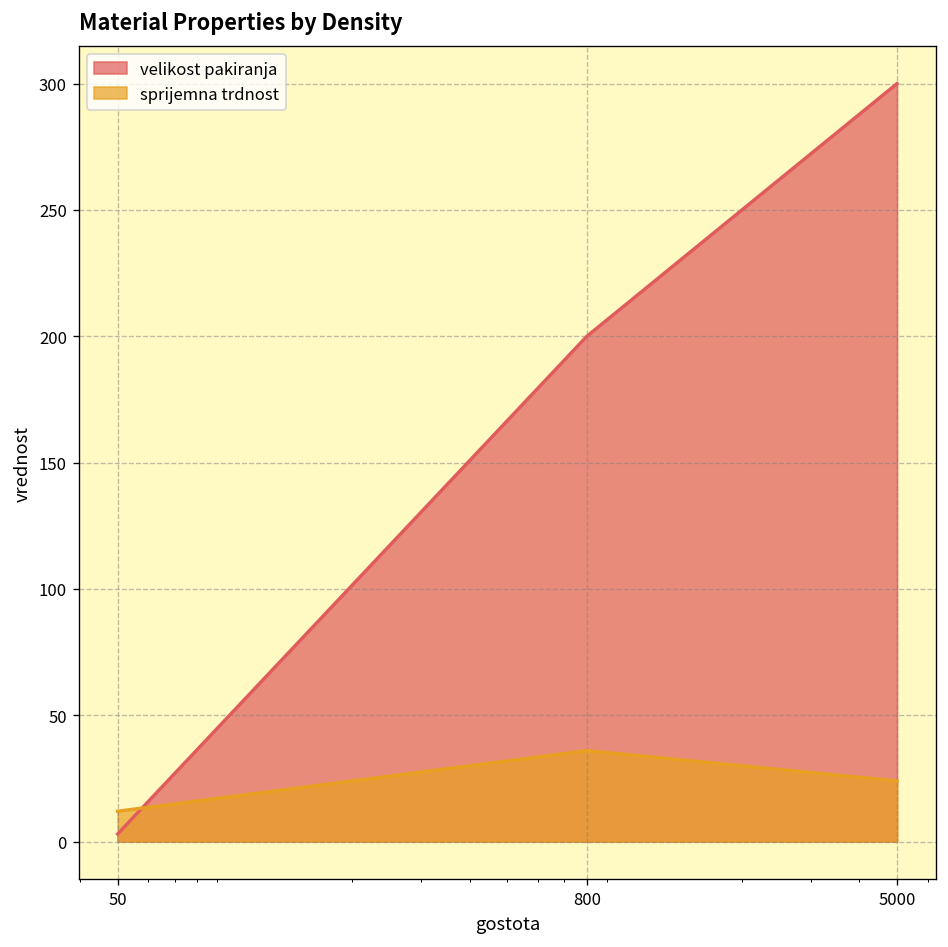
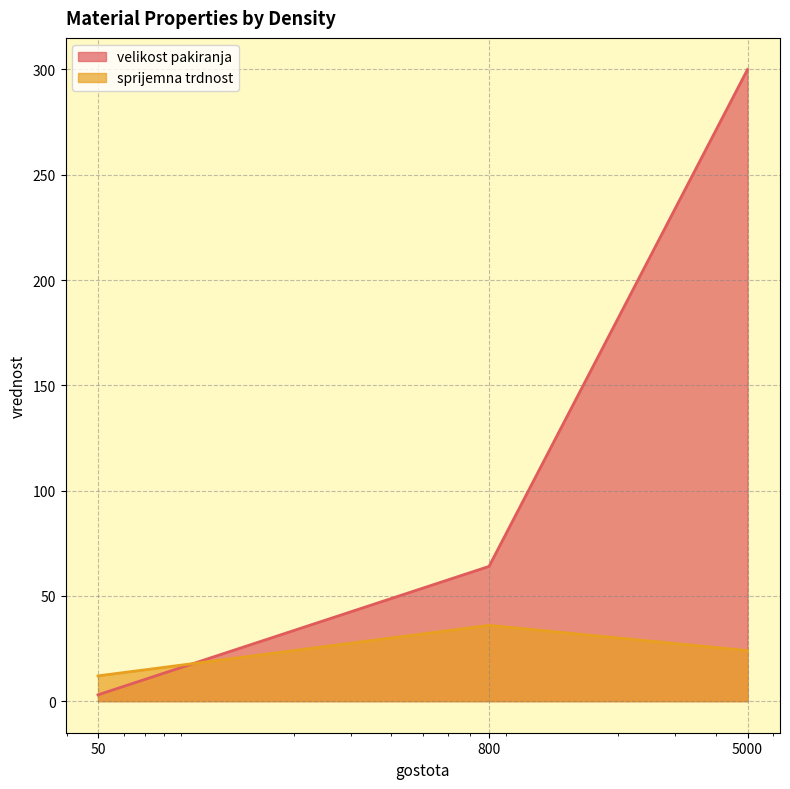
  {
    "velikost pakiranja": {
      "50": 3,
-     "800": 200,
+     "800": 64,
      "5000": 300
    },
    "sprijemna trdnost": {
      "50": 12,
      "800": 36,
      "5000": 24
    }
  }
